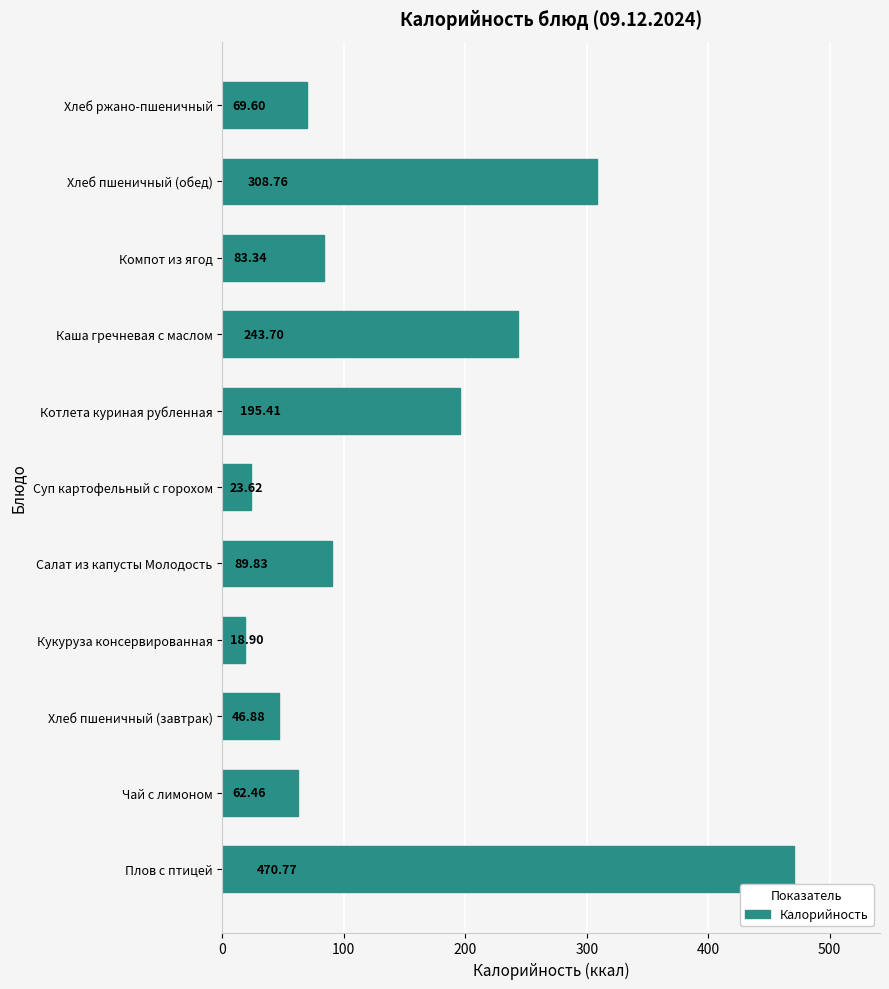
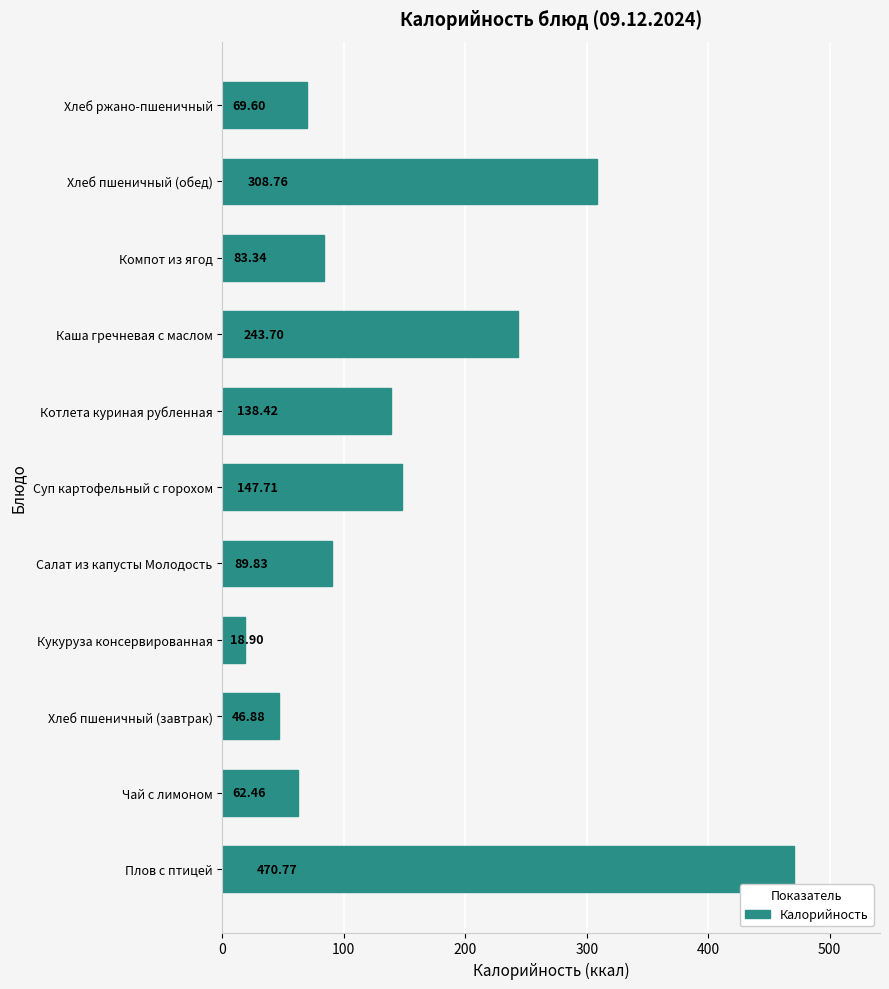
  {
    "Хлеб ржано-пшеничный": 69.60,
    "Хлеб пшеничный (обед)": 308.76,
    "Компот из ягод": 83.34,
    "Каша гречневая с маслом": 243.70,
-   "Котлета куриная рубленная": 195.41,
-   "Суп картофельный с горохом": 23.62,
+   "Котлета куриная рубленная": 138.42,
+   "Суп картофельный с горохом": 147.71,
    "Салат из капусты Молодость": 89.83,
    "Кукуруза консервированная": 18.90,
    "Хлеб пшеничный (завтрак)": 46.88,
    "Чай с лимоном": 62.46,
    "Плов с птицей": 470.77
  }
